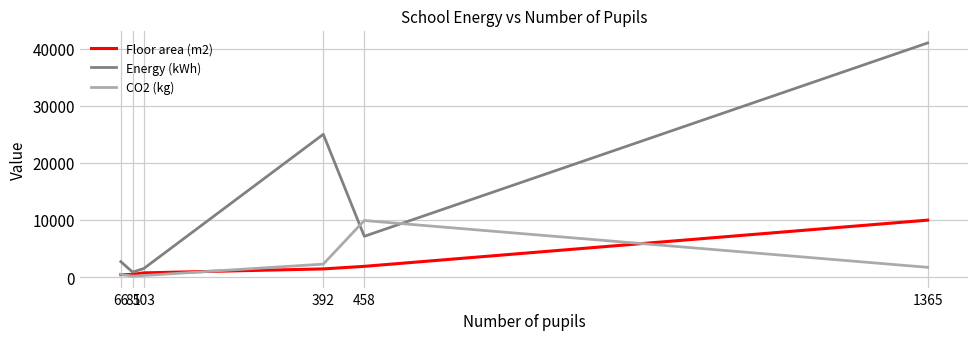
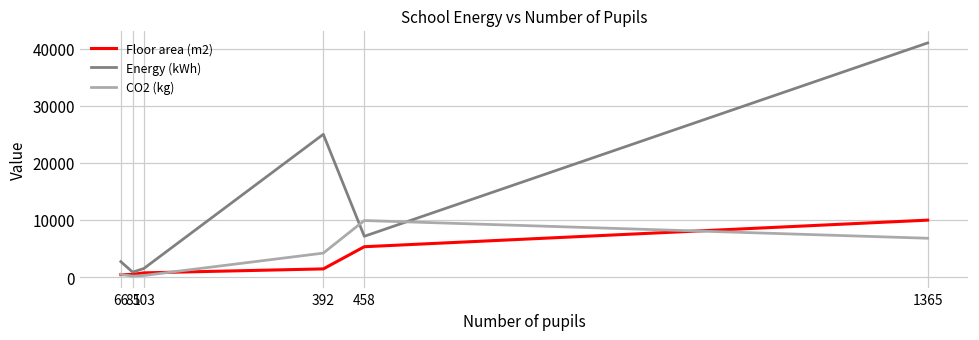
  {
    "Floor area (m2)": {
      "392": 1000,
-     "458": 2000,
+     "458": 5000,
      "1365": 10000
    },
    "Energy (kWh)": {
      "392": 25000,
      "458": 7000,
      "1365": 41000
    },
    "CO2 (kg)": {
-     "392": 2000,
+     "392": 4000,
      "458": 10000,
-     "1365": 2000
+     "1365": 7000
    }
  }
